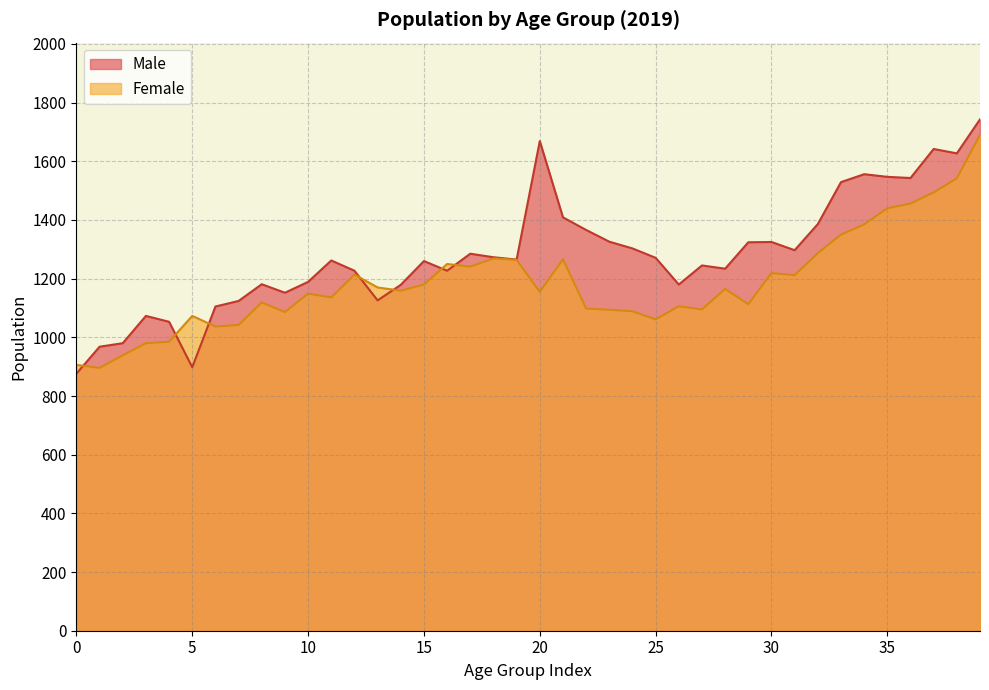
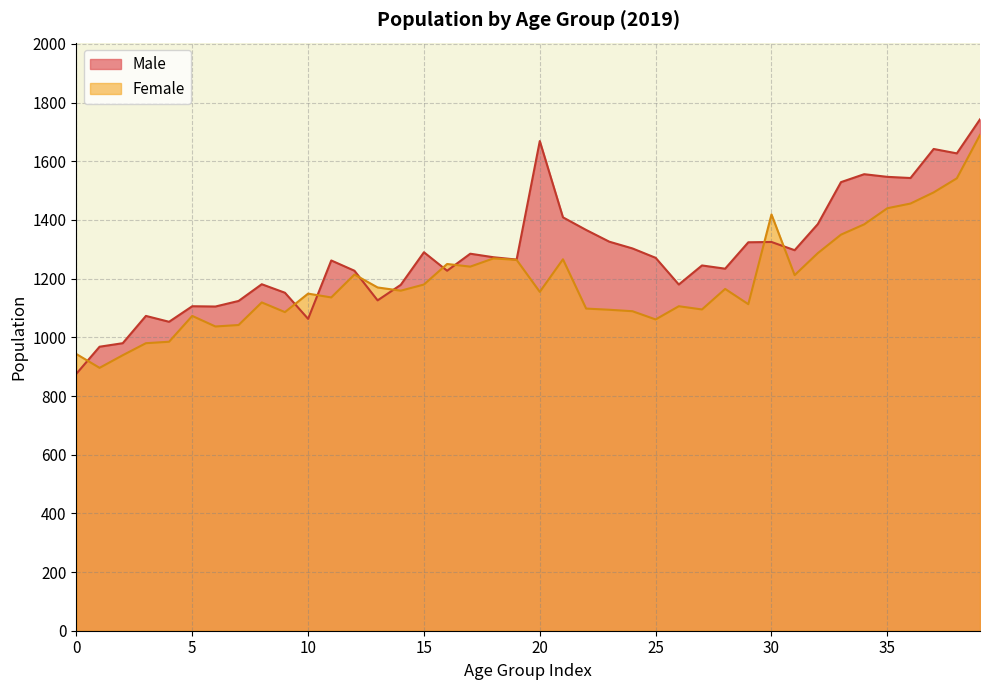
  {
    "Male": {
      "0": 880,
-     "5": 900,
-     "10": 1190,
-     "15": 1260,
+     "5": 1110,
+     "10": 1060,
+     "15": 1290,
      "20": 1670,
      "25": 1270,
      "30": 1330,
      "35": 1550
    },
    "Female": {
-     "0": 910,
+     "0": 940,
      "5": 1070,
      "10": 1150,
      "15": 1180,
      "20": 1160,
      "25": 1060,
-     "30": 1220,
+     "30": 1420,
      "35": 1440
    }
  }
